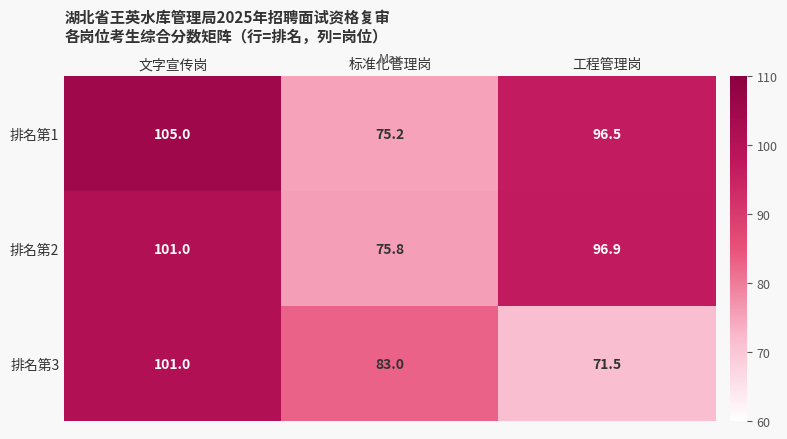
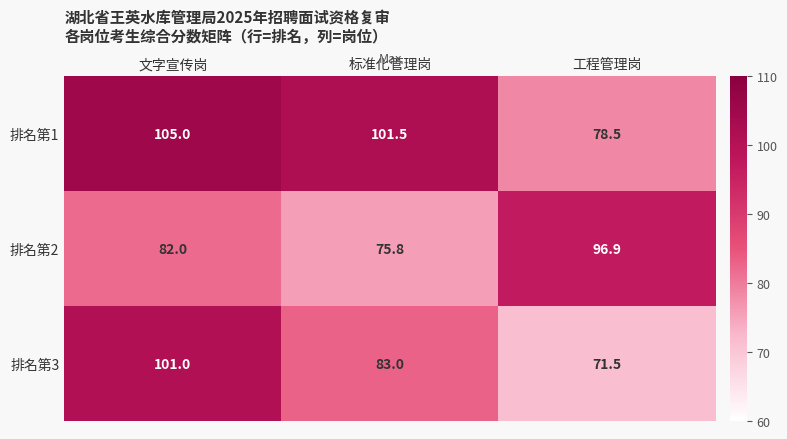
  {
    "排名第1": {
      "文字宣传岗": 105.0,
-     "标准化管理岗": 75.2,
-     "工程管理岗": 96.5
+     "标准化管理岗": 101.5,
+     "工程管理岗": 78.5
    },
    "排名第2": {
-     "文字宣传岗": 101.0,
+     "文字宣传岗": 82.0,
      "标准化管理岗": 75.8,
      "工程管理岗": 96.9
    },
    "排名第3": {
      "文字宣传岗": 101.0,
      "标准化管理岗": 83.0,
      "工程管理岗": 71.5
    }
  }
